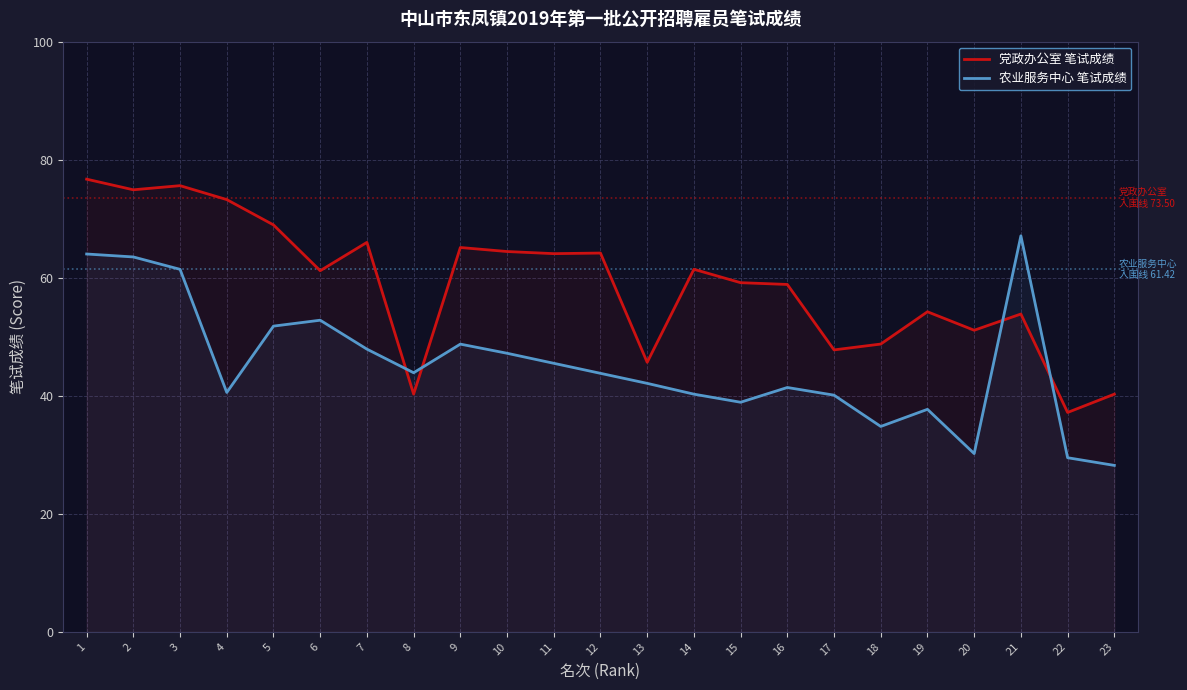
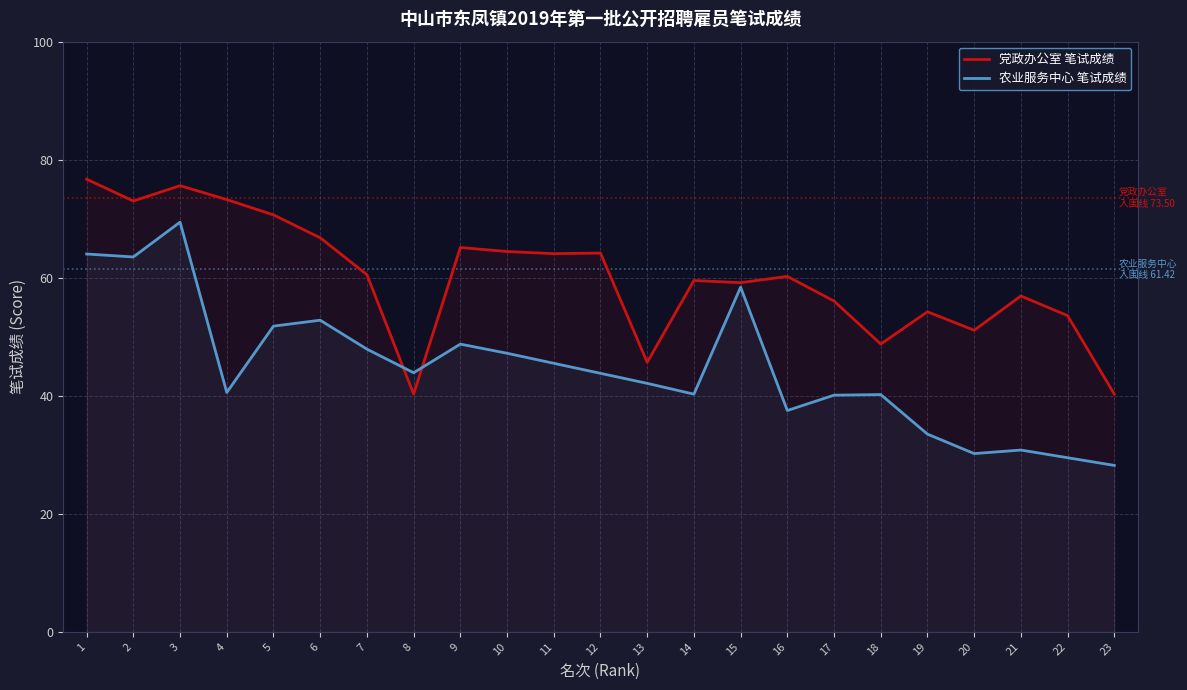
  {
    "党政办公室 笔试成绩": {
      "1": 77,
-     "2": 75,
+     "2": 73,
      "3": 76,
      "4": 73,
-     "5": 69,
-     "6": 61,
-     "7": 66,
+     "5": 71,
+     "6": 67,
+     "7": 61,
      "8": 40,
      "9": 65,
      "10": 64,
      "11": 64,
      "12": 64,
      "13": 46,
-     "14": 61,
+     "14": 60,
      "15": 59,
-     "16": 59,
-     "17": 48,
+     "16": 60,
+     "17": 56,
      "18": 49,
      "19": 54,
      "20": 51,
-     "21": 54,
-     "22": 37,
+     "21": 57,
+     "22": 54,
      "23": 40
    },
    "农业服务中心 笔试成绩": {
      "1": 64,
      "2": 64,
-     "3": 61,
+     "3": 69,
      "4": 41,
      "5": 52,
      "6": 53,
      "7": 48,
      "8": 44,
      "9": 49,
      "10": 47,
      "11": 46,
      "12": 44,
      "13": 42,
      "14": 40,
-     "15": 39,
-     "16": 41,
+     "15": 58,
+     "16": 38,
      "17": 40,
-     "18": 35,
-     "19": 38,
+     "18": 40,
+     "19": 34,
      "20": 30,
-     "21": 67,
+     "21": 31,
      "22": 30,
      "23": 28
    }
  }
